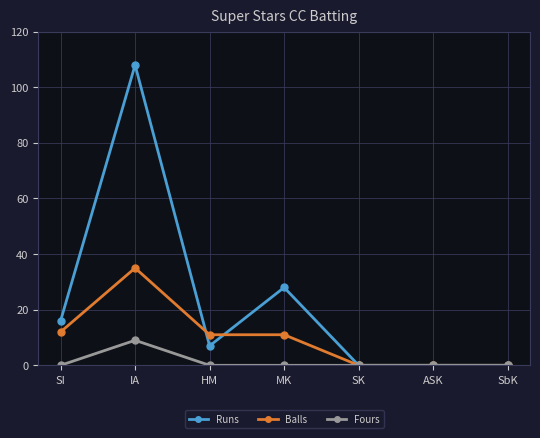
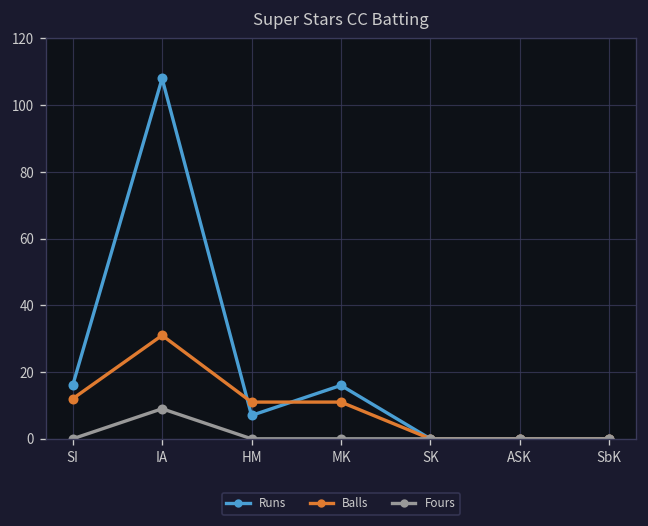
  {
    "Runs": {
      "SI": 16,
      "IA": 108,
      "HM": 7,
-     "MK": 28
+     "MK": 16
    },
    "Balls": {
      "SI": 12,
-     "IA": 35,
+     "IA": 31,
      "HM": 11,
      "MK": 11
    },
    "Fours": {
      "SI": 0,
      "IA": 9,
      "HM": 0,
      "MK": 0
    }
  }
